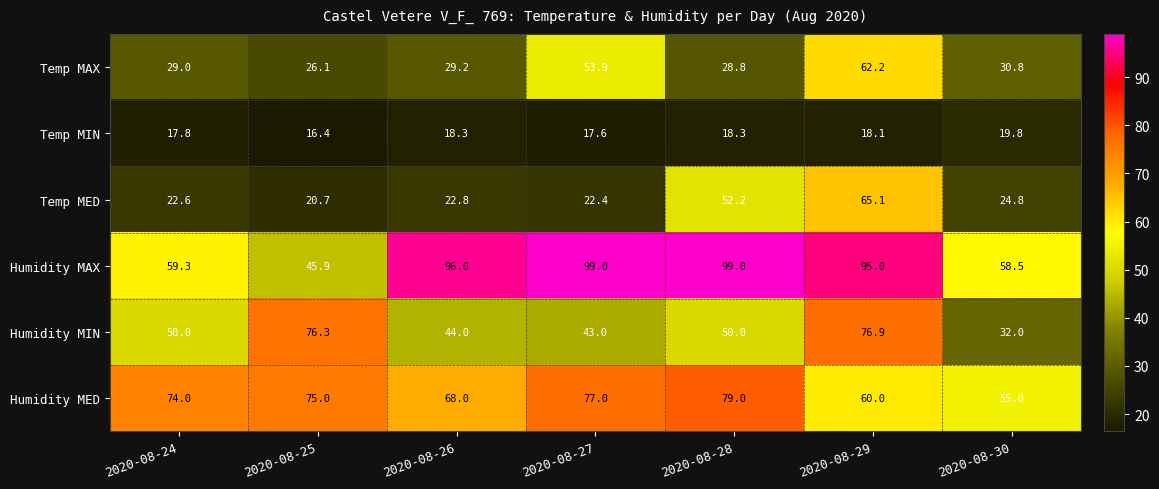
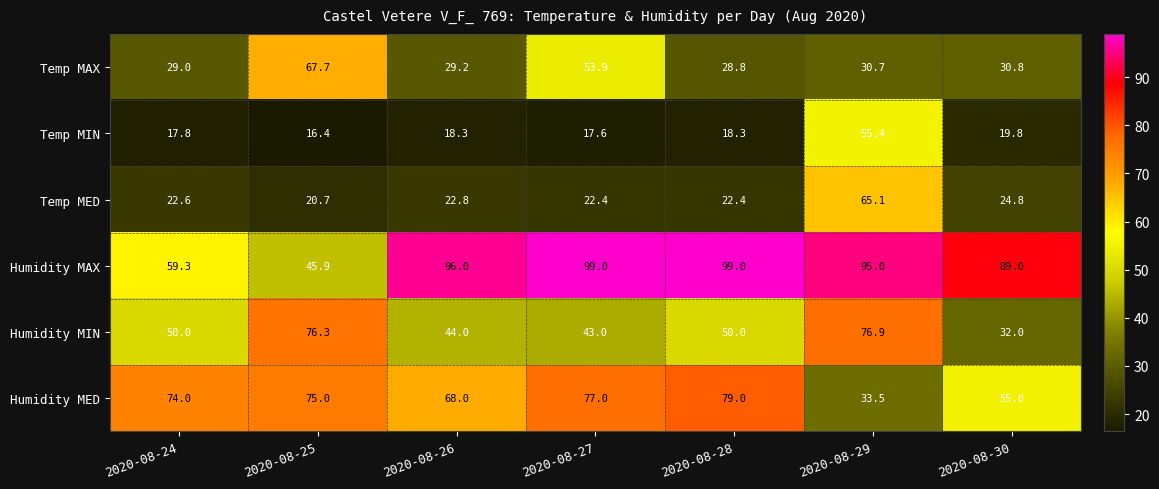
  {
    "Temp MAX": {
      "2020-08-24": 29.0,
-     "2020-08-25": 26.1,
+     "2020-08-25": 67.7,
      "2020-08-26": 29.2,
      "2020-08-27": 53.9,
      "2020-08-28": 28.8,
-     "2020-08-29": 62.2,
+     "2020-08-29": 30.7,
      "2020-08-30": 30.8
    },
    "Temp MIN": {
      "2020-08-24": 17.8,
      "2020-08-25": 16.4,
      "2020-08-26": 18.3,
      "2020-08-27": 17.6,
      "2020-08-28": 18.3,
-     "2020-08-29": 18.1,
+     "2020-08-29": 55.4,
      "2020-08-30": 19.8
    },
    "Temp MED": {
      "2020-08-24": 22.6,
      "2020-08-25": 20.7,
      "2020-08-26": 22.8,
      "2020-08-27": 22.4,
-     "2020-08-28": 52.2,
+     "2020-08-28": 22.4,
      "2020-08-29": 65.1,
      "2020-08-30": 24.8
    },
    "Humidity MAX": {
      "2020-08-24": 59.3,
      "2020-08-25": 45.9,
      "2020-08-26": 96.0,
      "2020-08-27": 99.0,
      "2020-08-28": 99.0,
      "2020-08-29": 95.0,
-     "2020-08-30": 58.5
+     "2020-08-30": 89.0
    },
    "Humidity MIN": {
      "2020-08-24": 50.0,
      "2020-08-25": 76.3,
      "2020-08-26": 44.0,
      "2020-08-27": 43.0,
      "2020-08-28": 50.0,
      "2020-08-29": 76.9,
      "2020-08-30": 32.0
    },
    "Humidity MED": {
      "2020-08-24": 74.0,
      "2020-08-25": 75.0,
      "2020-08-26": 68.0,
      "2020-08-27": 77.0,
      "2020-08-28": 79.0,
-     "2020-08-29": 60.0,
+     "2020-08-29": 33.5,
      "2020-08-30": 55.0
    }
  }
